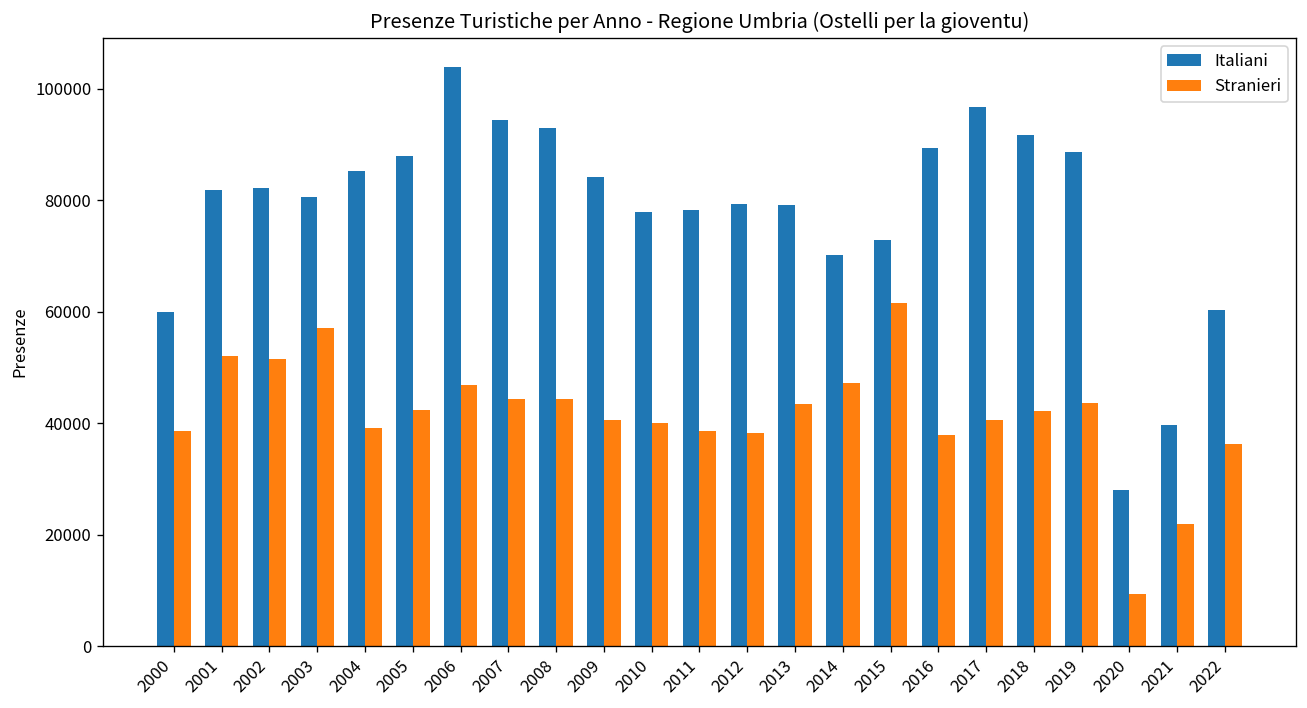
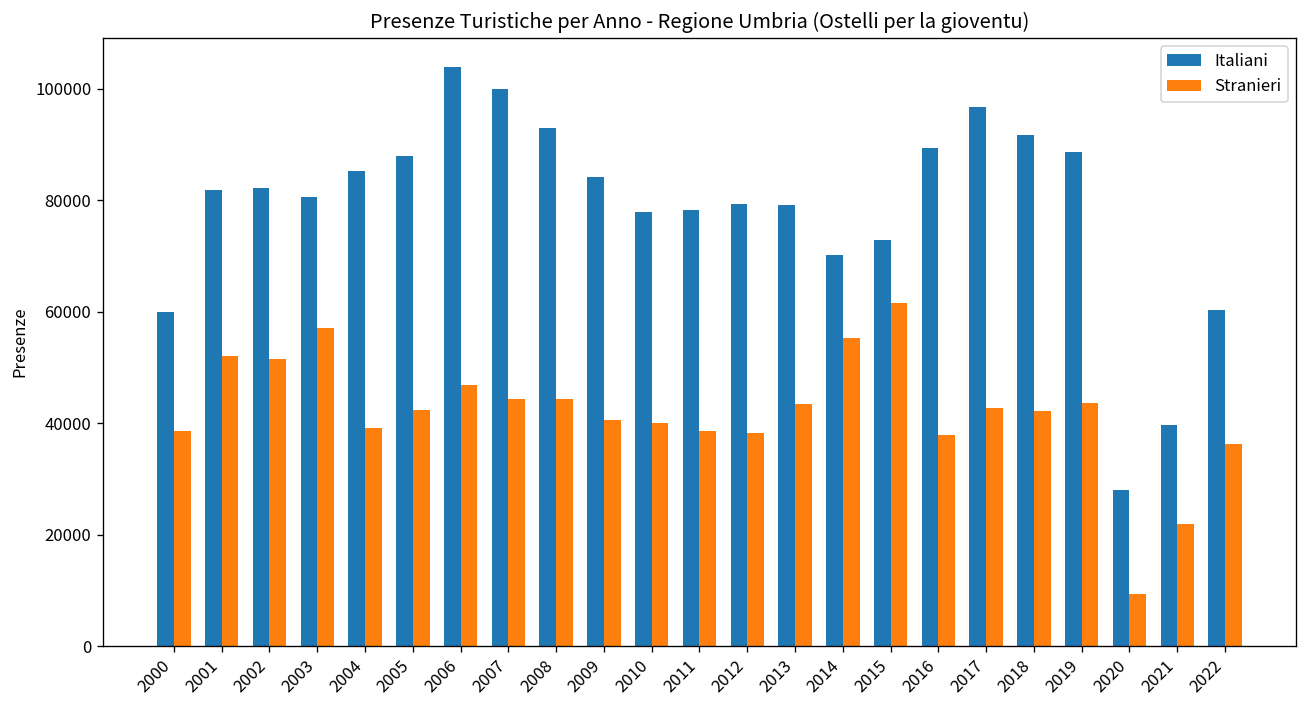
  {
    "Italiani": {
      "2000": 60000,
      "2001": 82000,
      "2002": 82000,
      "2003": 81000,
      "2004": 85000,
      "2005": 88000,
      "2006": 104000,
-     "2007": 94000,
+     "2007": 100000,
      "2008": 93000,
      "2009": 84000,
      "2010": 78000,
      "2011": 78000,
      "2012": 79000,
      "2013": 79000,
      "2014": 70000,
      "2015": 73000,
      "2016": 89000,
      "2017": 97000,
      "2018": 92000,
      "2019": 89000,
      "2020": 28000,
      "2021": 40000,
      "2022": 60000
    },
    "Stranieri": {
      "2000": 39000,
      "2001": 52000,
      "2002": 52000,
      "2003": 57000,
      "2004": 39000,
      "2005": 42000,
      "2006": 47000,
      "2007": 44000,
      "2008": 44000,
      "2009": 41000,
      "2010": 40000,
      "2011": 39000,
      "2012": 38000,
      "2013": 43000,
-     "2014": 47000,
+     "2014": 55000,
      "2015": 62000,
      "2016": 38000,
-     "2017": 41000,
+     "2017": 43000,
      "2018": 42000,
      "2019": 44000,
      "2020": 9000,
      "2021": 22000,
      "2022": 36000
    }
  }
